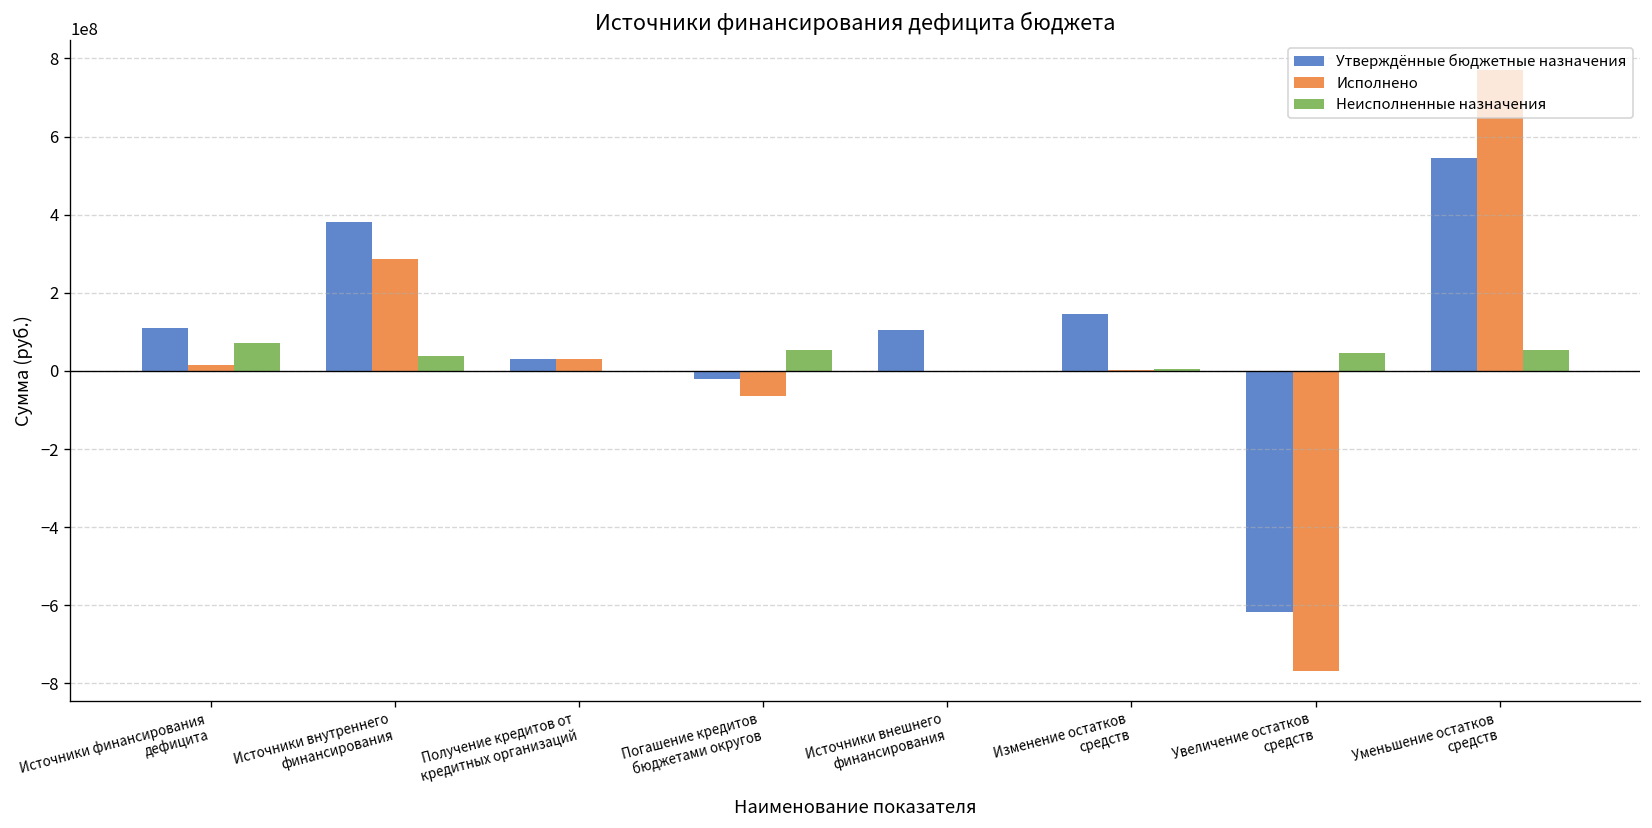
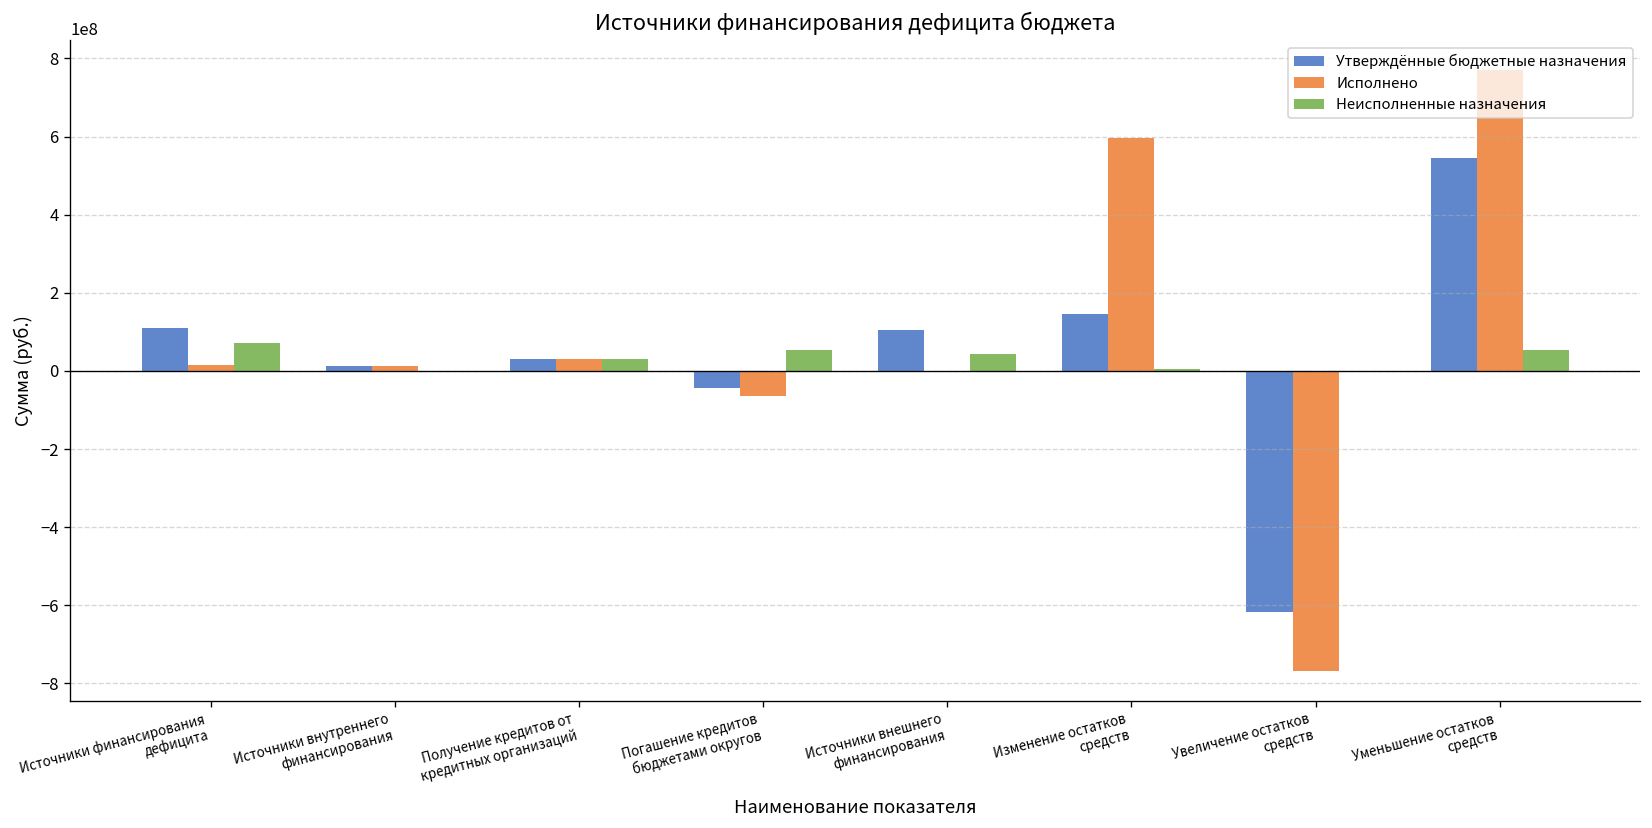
  {
    "Утверждённые бюджетные назначения": {
      "Источники финансирования дефицита": 110000000,
-     "Источники внутреннего финансирования": 380000000,
+     "Источники внутреннего финансирования": 10000000,
      "Получение кредитов от кредитных организаций": 30000000,
-     "Погашение кредитов бюджетами округов": -20000000,
+     "Погашение кредитов бюджетами округов": -40000000,
      "Источники внешнего финансирования": 100000000,
      "Изменение остатков средств": 150000000,
      "Увеличение остатков средств": -620000000,
      "Уменьшение остатков средств": 540000000
    },
    "Исполнено": {
      "Источники финансирования дефицита": 10000000,
-     "Источники внутреннего финансирования": 290000000,
+     "Источники внутреннего финансирования": 10000000,
      "Получение кредитов от кредитных организаций": 30000000,
      "Погашение кредитов бюджетами округов": -60000000,
      "Источники внешнего финансирования": 0,
-     "Изменение остатков средств": 0,
+     "Изменение остатков средств": 600000000,
      "Увеличение остатков средств": -770000000
    },
    "Неисполненные назначения": {
      "Источники финансирования дефицита": 70000000,
-     "Источники внутреннего финансирования": 40000000,
-     "Получение кредитов от кредитных организаций": 0,
+     "Источники внутреннего финансирования": 0,
+     "Получение кредитов от кредитных организаций": 30000000,
      "Погашение кредитов бюджетами округов": 50000000,
-     "Источники внешнего финансирования": 0,
-     "Увеличение остатков средств": 50000000,
+     "Источники внешнего финансирования": 40000000,
+     "Увеличение остатков средств": 0,
      "Уменьшение остатков средств": 50000000
    }
  }
